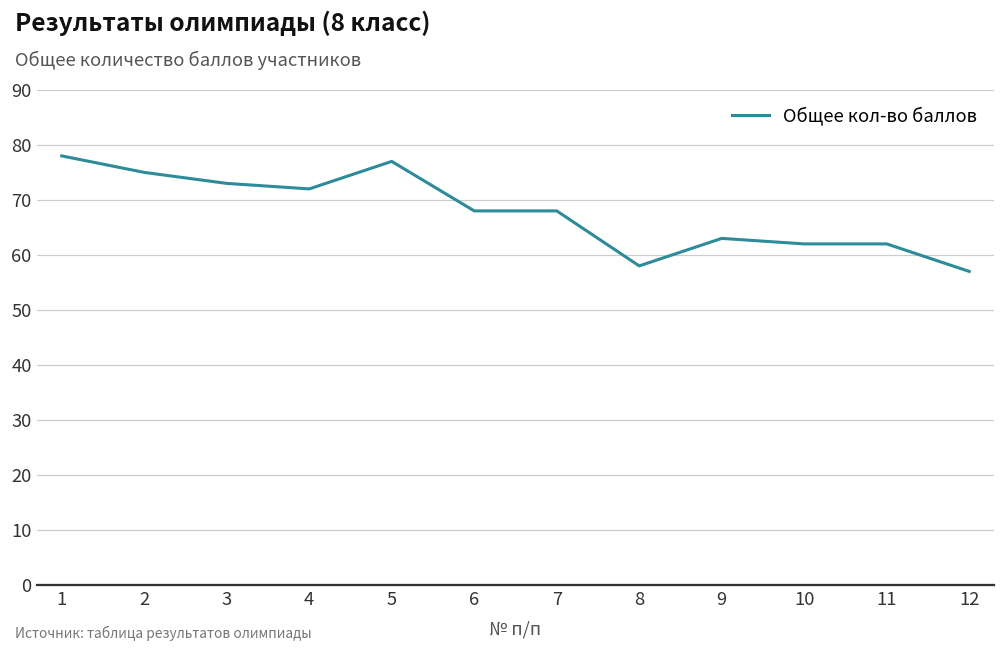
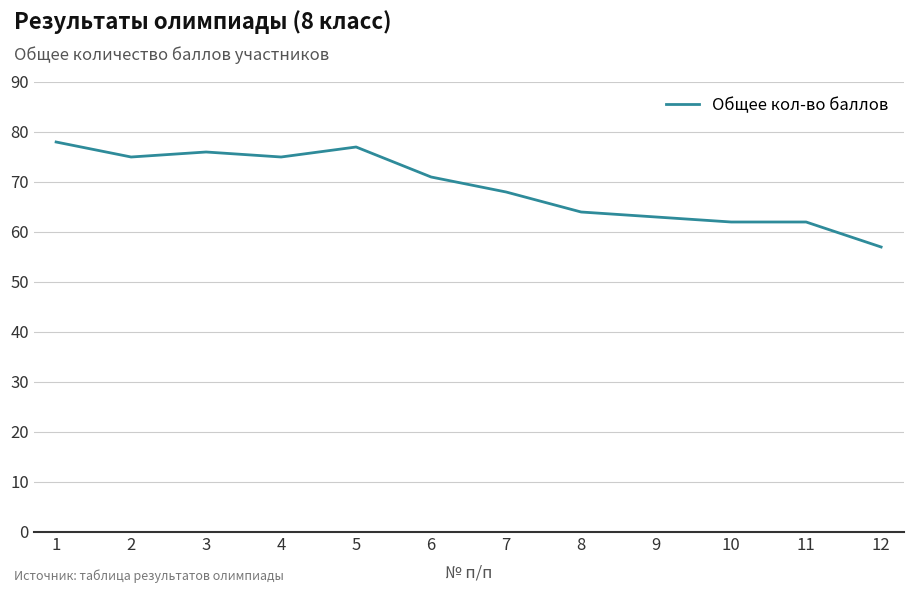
  {
    "1": 78,
    "2": 75,
-   "3": 73,
-   "4": 72,
+   "3": 76,
+   "4": 75,
    "5": 77,
-   "6": 68,
+   "6": 71,
    "7": 68,
-   "8": 58,
+   "8": 64,
    "9": 63,
    "10": 62,
    "11": 62,
    "12": 57
  }
